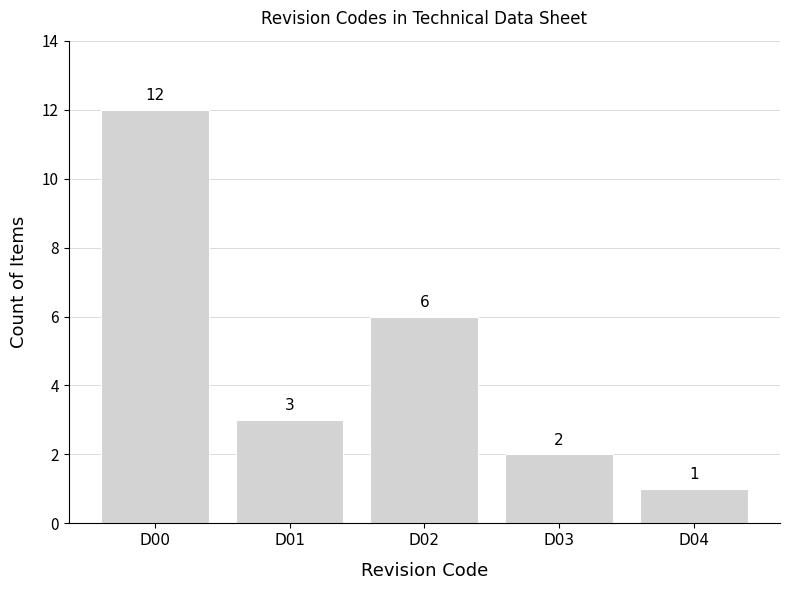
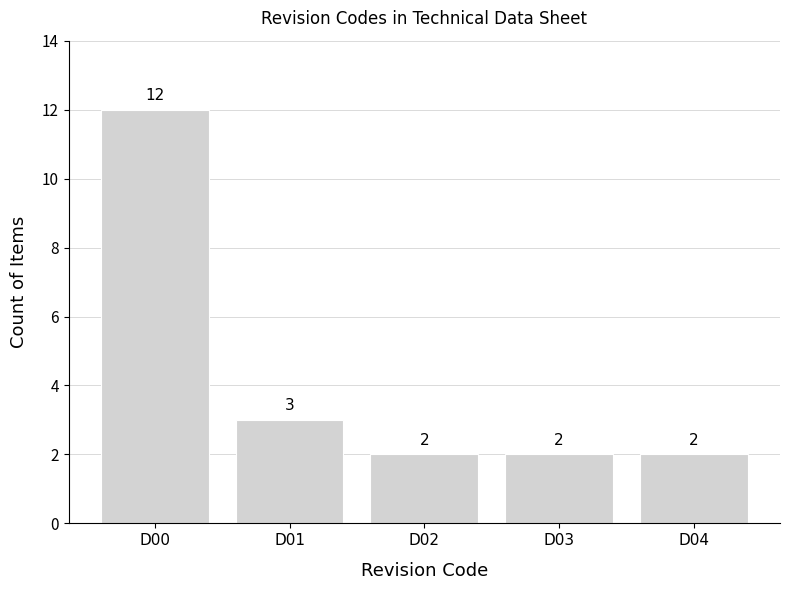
  {
    "D00": 12,
    "D01": 3,
-   "D02": 6,
+   "D02": 2,
    "D03": 2,
-   "D04": 1
+   "D04": 2
  }
